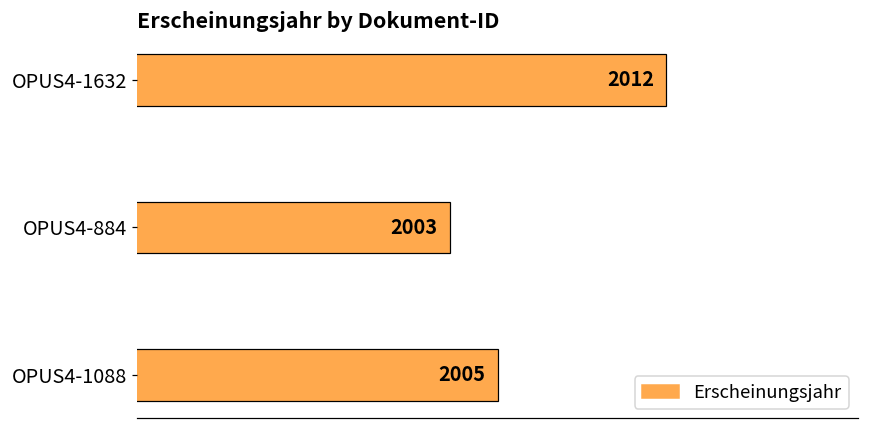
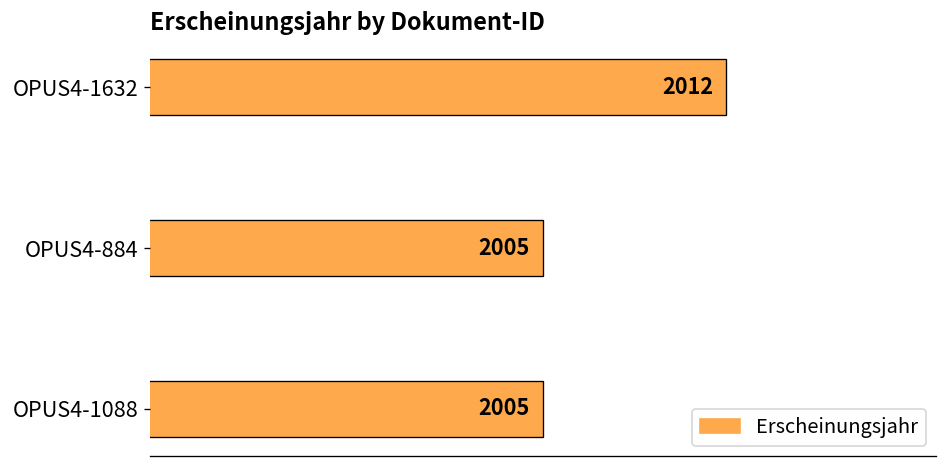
  {
    "OPUS4-1632": 2012,
-   "OPUS4-884": 2003,
+   "OPUS4-884": 2005,
    "OPUS4-1088": 2005
  }
